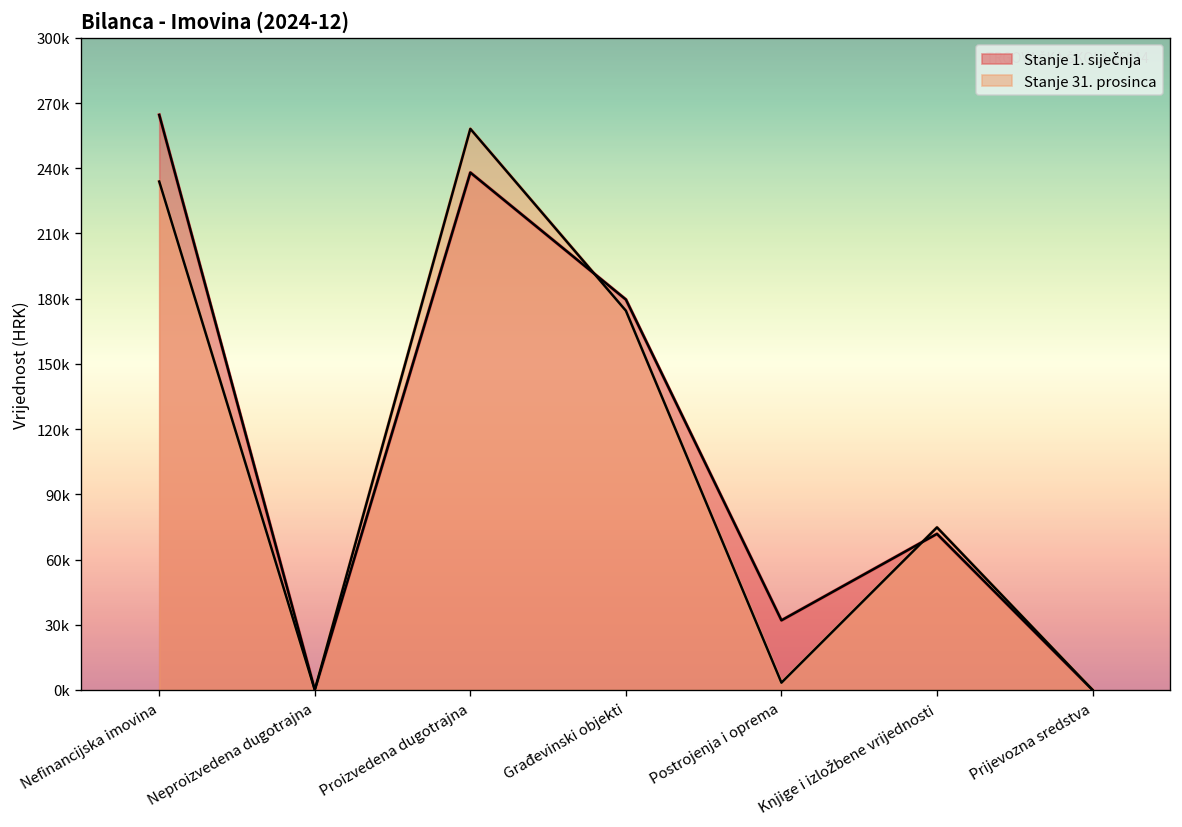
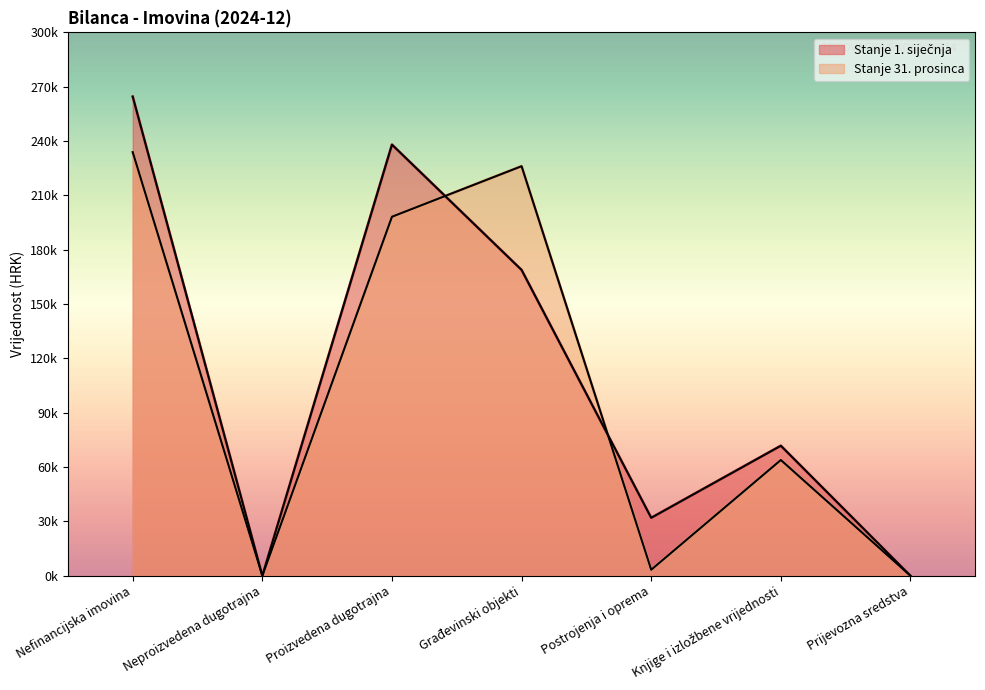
  {
    "Stanje 1. siječnja": {
      "Nefinancijska imovina": 265000,
      "Proizvedena dugotrajna": 238000,
-     "Građevinski objekti": 180000,
+     "Građevinski objekti": 169000,
      "Postrojenja i oprema": 32000,
      "Knjige i izložbene vrijednosti": 72000
    },
    "Stanje 31. prosinca": {
      "Nefinancijska imovina": 234000,
-     "Proizvedena dugotrajna": 258000,
-     "Građevinski objekti": 174000,
+     "Proizvedena dugotrajna": 198000,
+     "Građevinski objekti": 226000,
      "Postrojenja i oprema": 3000,
-     "Knjige i izložbene vrijednosti": 75000
+     "Knjige i izložbene vrijednosti": 64000
    }
  }
